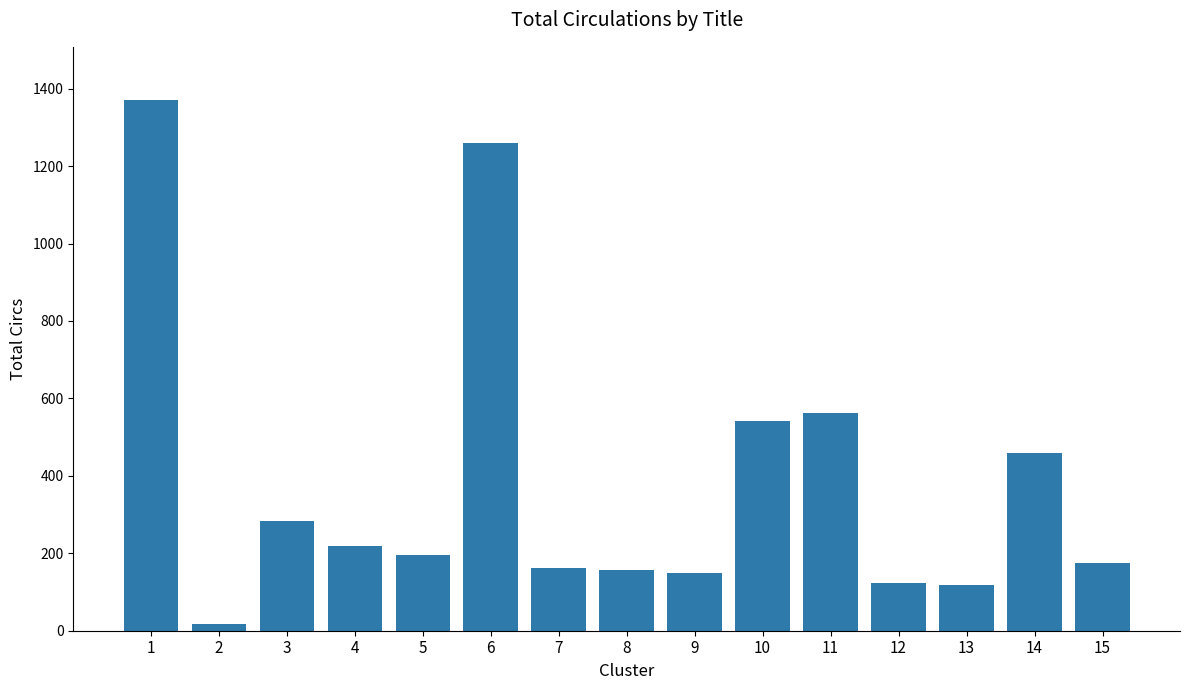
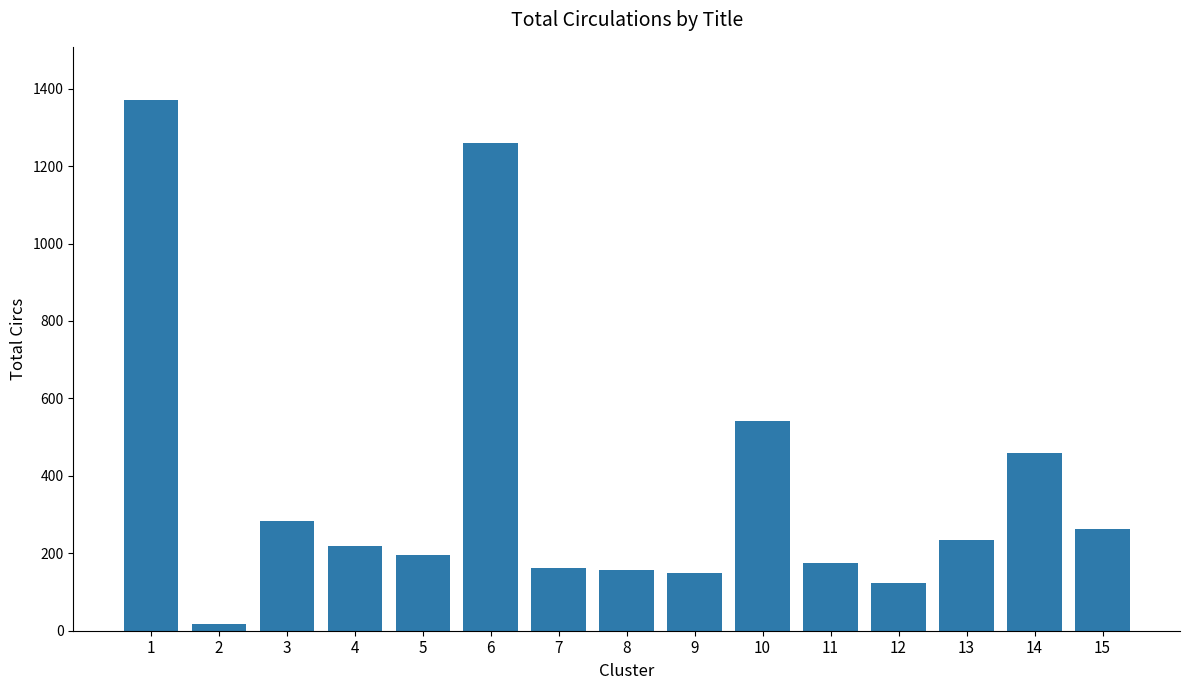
  {
    "1": 1370,
    "2": 20,
    "3": 280,
    "4": 220,
    "5": 200,
    "6": 1260,
    "7": 160,
    "8": 160,
    "9": 150,
    "10": 540,
-   "11": 560,
+   "11": 180,
    "12": 120,
-   "13": 120,
+   "13": 230,
    "14": 460,
-   "15": 180
+   "15": 260
  }
